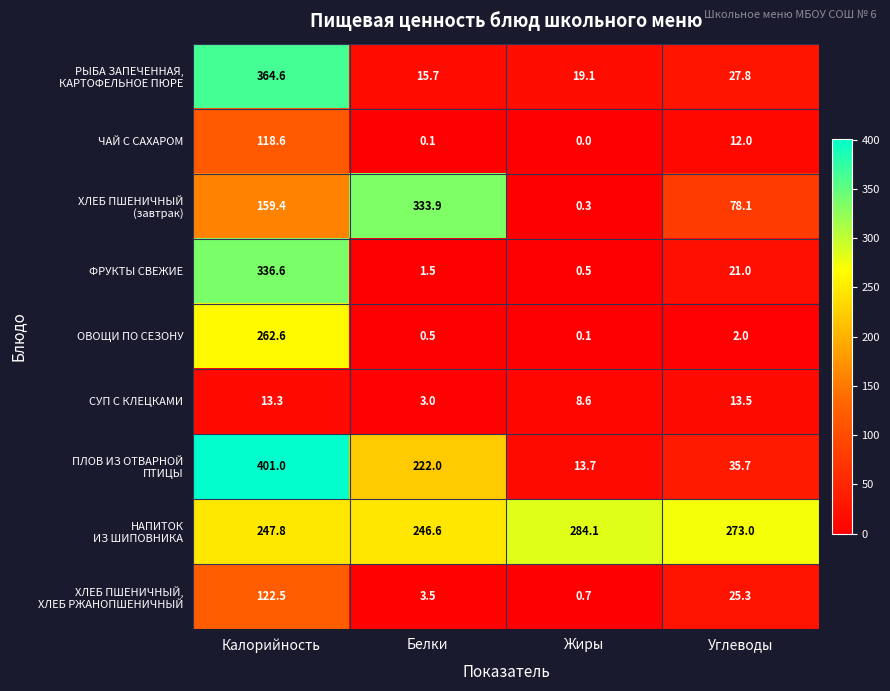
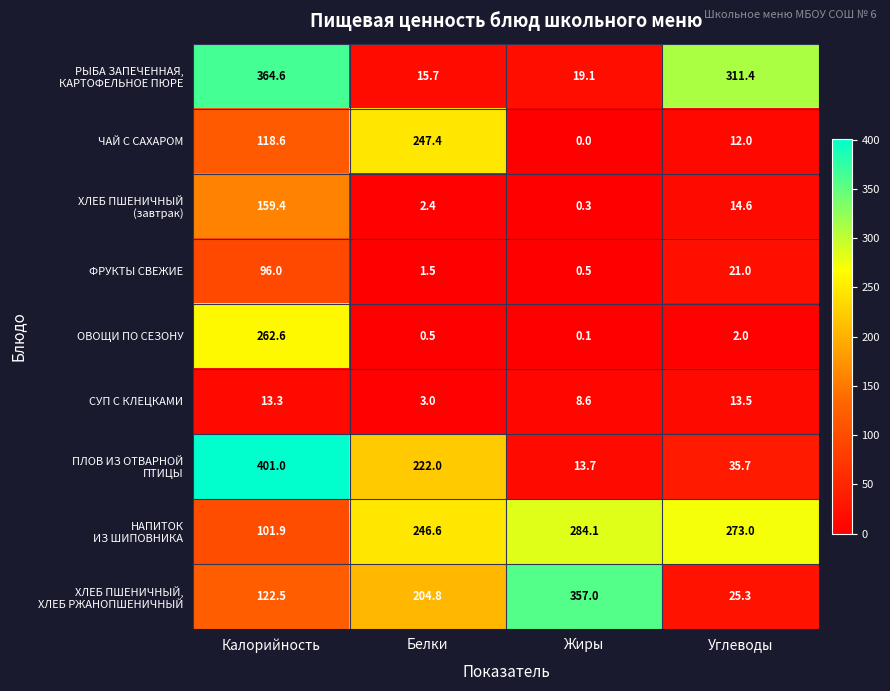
  {
    "РЫБА ЗАПЕЧЕННАЯ, КАРТОФЕЛЬНОЕ ПЮРЕ": {
      "Калорийность": 364.6,
      "Белки": 15.7,
      "Жиры": 19.1,
-     "Углеводы": 27.8
+     "Углеводы": 311.4
    },
    "ЧАЙ С САХАРОМ": {
      "Калорийность": 118.6,
-     "Белки": 0.1,
+     "Белки": 247.4,
      "Жиры": 0.0,
      "Углеводы": 12.0
    },
    "ХЛЕБ ПШЕНИЧНЫЙ (завтрак)": {
      "Калорийность": 159.4,
-     "Белки": 333.9,
+     "Белки": 2.4,
      "Жиры": 0.3,
-     "Углеводы": 78.1
+     "Углеводы": 14.6
    },
    "ФРУКТЫ СВЕЖИЕ": {
-     "Калорийность": 336.6,
+     "Калорийность": 96.0,
      "Белки": 1.5,
      "Жиры": 0.5,
      "Углеводы": 21.0
    },
    "ОВОЩИ ПО СЕЗОНУ": {
      "Калорийность": 262.6,
      "Белки": 0.5,
      "Жиры": 0.1,
      "Углеводы": 2.0
    },
    "СУП С КЛЕЦКАМИ": {
      "Калорийность": 13.3,
      "Белки": 3.0,
      "Жиры": 8.6,
      "Углеводы": 13.5
    },
    "ПЛОВ ИЗ ОТВАРНОЙ ПТИЦЫ": {
      "Калорийность": 401.0,
      "Белки": 222.0,
      "Жиры": 13.7,
      "Углеводы": 35.7
    },
    "НАПИТОК ИЗ ШИПОВНИКА": {
-     "Калорийность": 247.8,
+     "Калорийность": 101.9,
      "Белки": 246.6,
      "Жиры": 284.1,
      "Углеводы": 273.0
    },
    "ХЛЕБ ПШЕНИЧНЫЙ, ХЛЕБ РЖАНОПШЕНИЧНЫЙ": {
      "Калорийность": 122.5,
-     "Белки": 3.5,
-     "Жиры": 0.7,
+     "Белки": 204.8,
+     "Жиры": 357.0,
      "Углеводы": 25.3
    }
  }
